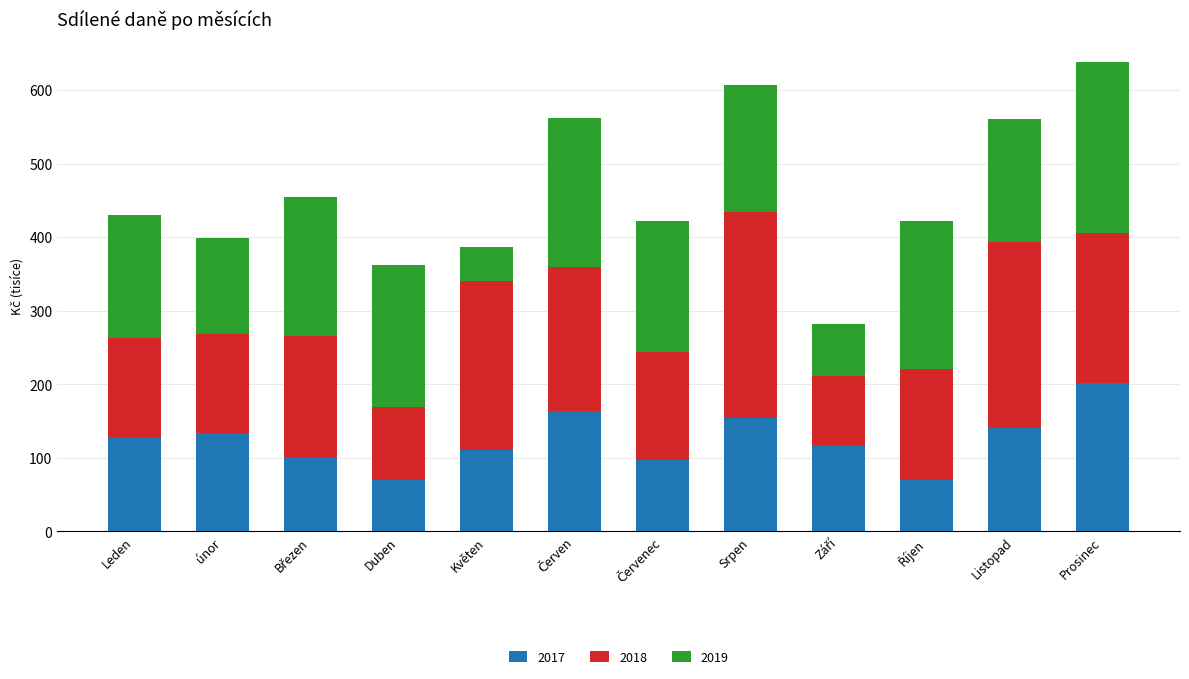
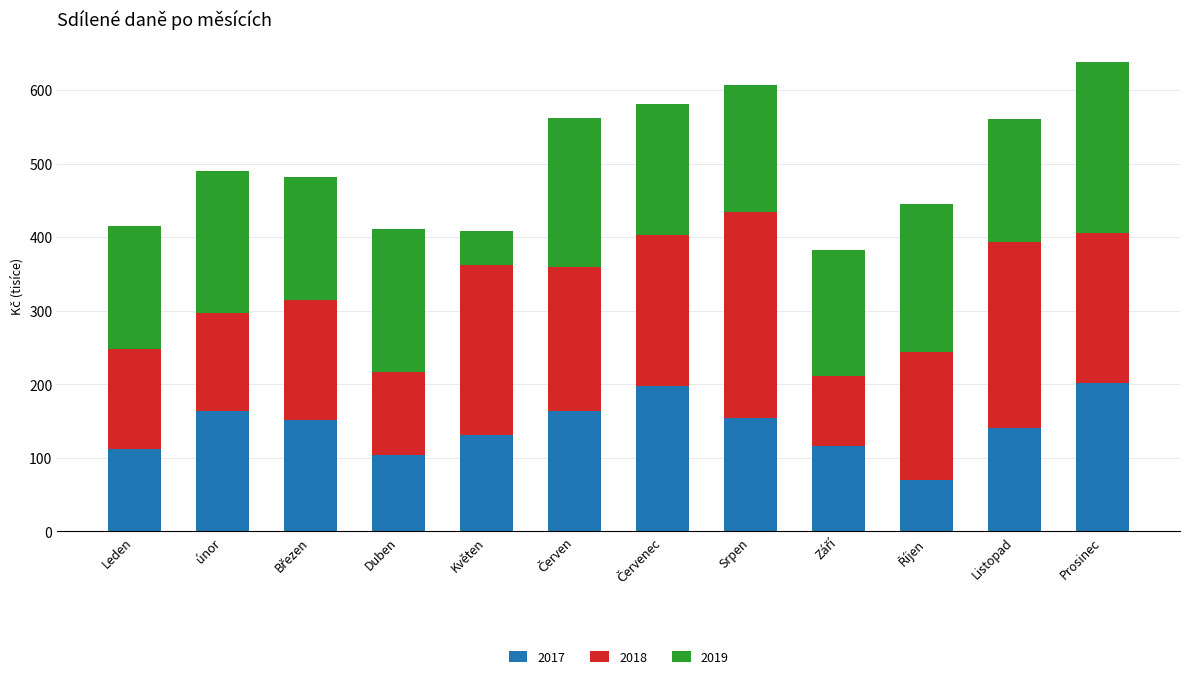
  {
    "2017": {
-     "Leden": 130,
-     "únor": 130,
-     "Březen": 100,
-     "Duben": 70,
-     "Květen": 110,
+     "Leden": 110,
+     "únor": 160,
+     "Březen": 150,
+     "Duben": 100,
+     "Květen": 130,
      "Červen": 160,
-     "Červenec": 100,
+     "Červenec": 200,
      "Srpen": 150,
      "Září": 120,
      "Říjen": 70,
      "Listopad": 140,
      "Prosinec": 200
    },
    "2018": {
      "Leden": 140,
      "únor": 130,
      "Březen": 160,
-     "Duben": 100,
+     "Duben": 110,
      "Květen": 230,
      "Červen": 200,
-     "Červenec": 150,
+     "Červenec": 210,
      "Srpen": 280,
      "Září": 100,
-     "Říjen": 150,
+     "Říjen": 170,
      "Listopad": 250,
      "Prosinec": 200
    },
    "2019": {
      "Leden": 170,
-     "únor": 130,
-     "Březen": 190,
+     "únor": 190,
+     "Březen": 170,
      "Duben": 190,
      "Květen": 50,
      "Červen": 200,
      "Červenec": 180,
      "Srpen": 170,
-     "Září": 70,
+     "Září": 170,
      "Říjen": 200,
      "Listopad": 170,
      "Prosinec": 230
    }
  }
